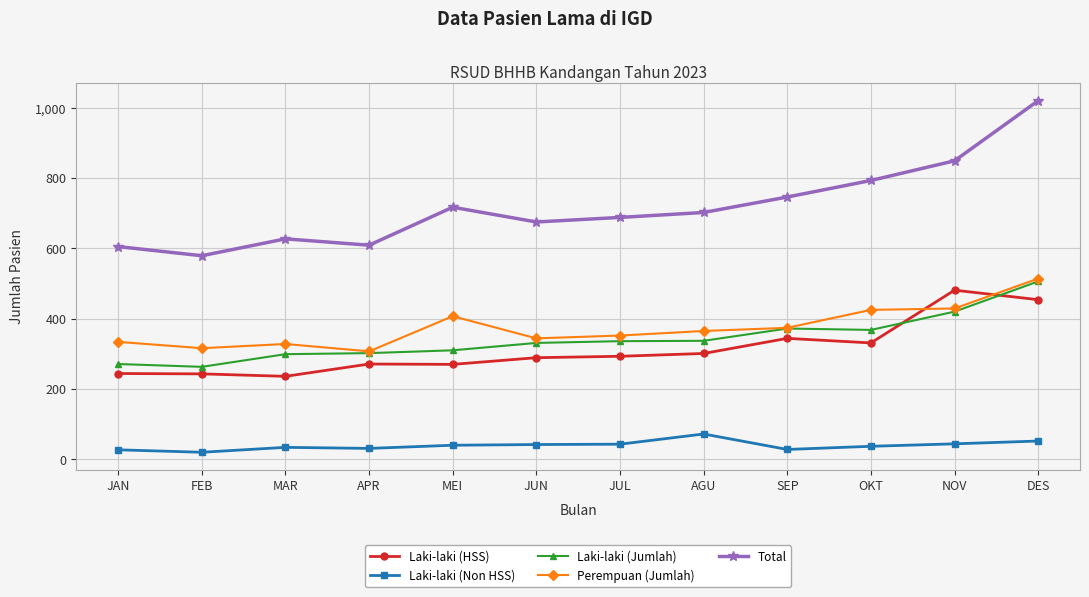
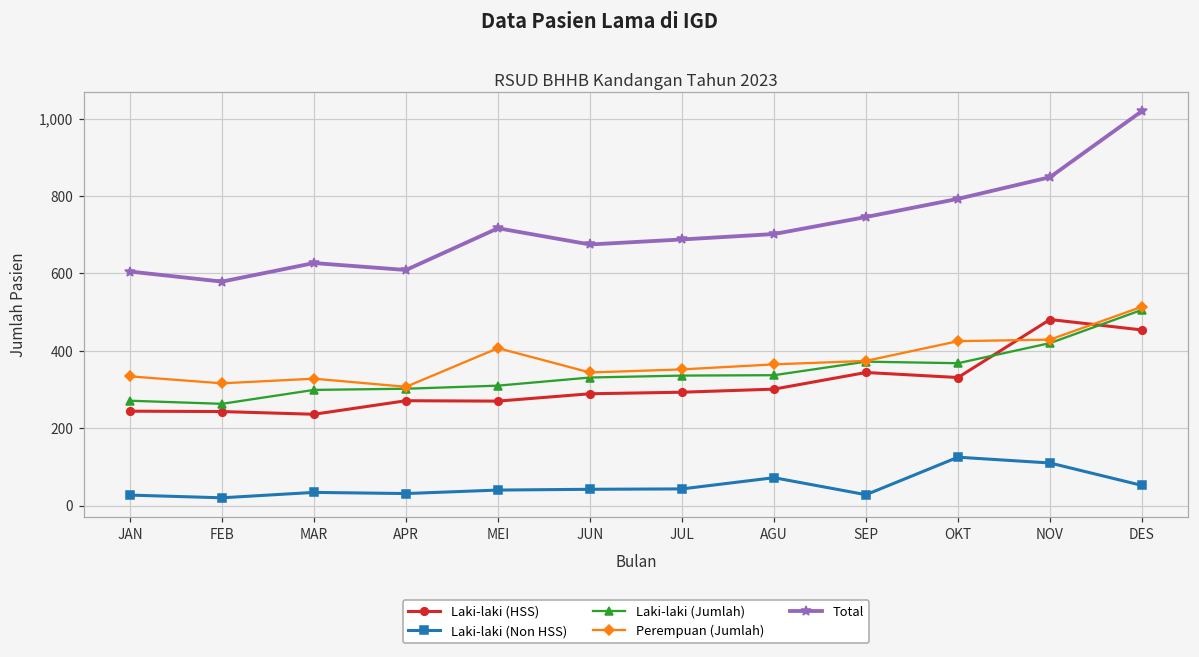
  {
    "Laki-laki (HSS)": {
      "JAN": "240",
      "FEB": "240",
      "MAR": "240",
      "APR": "270",
      "MEI": "270",
      "JUN": "290",
      "JUL": "290",
      "AGU": "300",
      "SEP": "340",
      "OKT": "330",
      "NOV": "480",
      "DES": "450"
    },
    "Laki-laki (Non HSS)": {
      "JAN": "30",
      "FEB": "20",
      "MAR": "30",
      "APR": "30",
      "MEI": "40",
      "JUN": "40",
      "JUL": "40",
      "AGU": "70",
      "SEP": "30",
-     "OKT": "40",
-     "NOV": "40",
+     "OKT": "130",
+     "NOV": "110",
      "DES": "50"
    },
    "Laki-laki (Jumlah)": {
      "JAN": "270",
      "FEB": "260",
      "MAR": "300",
      "MEI": "310",
      "JUN": "330",
      "JUL": "340",
      "AGU": "340",
      "OKT": "370",
      "NOV": "420",
      "DES": "510"
    },
    "Perempuan (Jumlah)": {
      "JAN": "330",
      "FEB": "320",
      "MAR": "330",
      "MEI": "410",
      "JUN": "340",
      "JUL": "350",
      "AGU": "370",
      "OKT": "430",
      "NOV": "430",
      "DES": "510"
    },
    "Total": {
      "JAN": "610",
      "FEB": "580",
      "MAR": "630",
      "APR": "610",
      "MEI": "720",
      "JUN": "680",
      "JUL": "690",
      "AGU": "700",
      "SEP": "750",
      "OKT": "790",
      "NOV": "850",
      "DES": "1,020"
    }
  }
